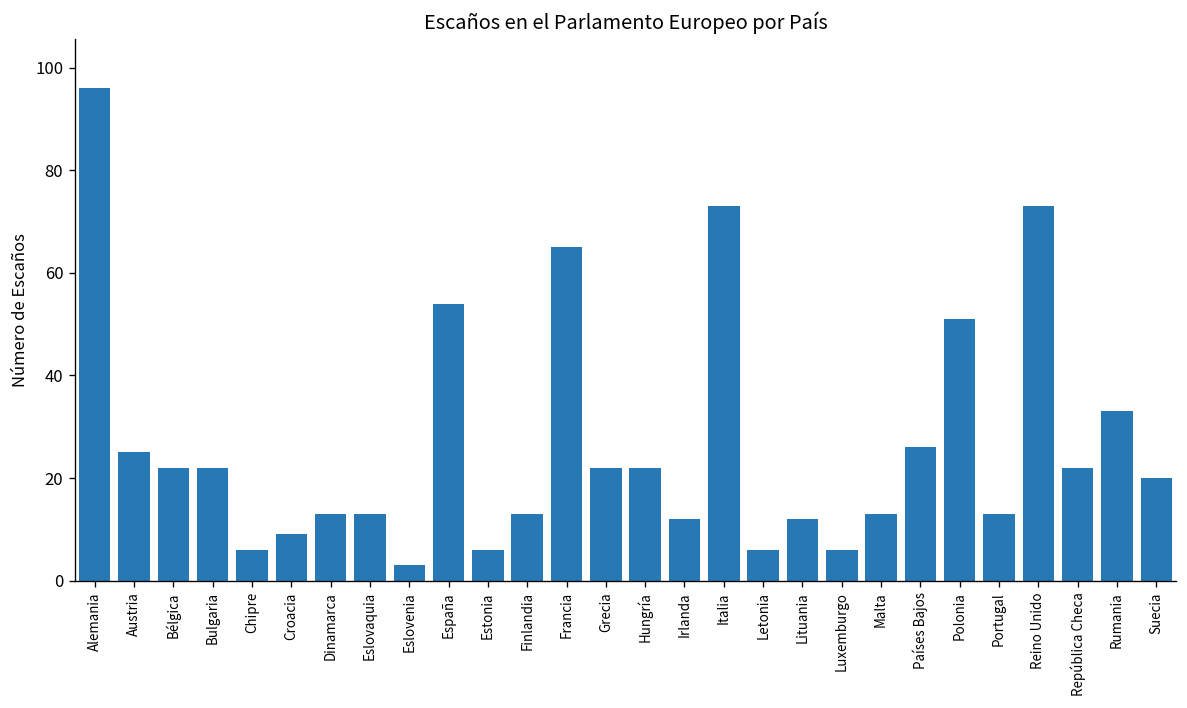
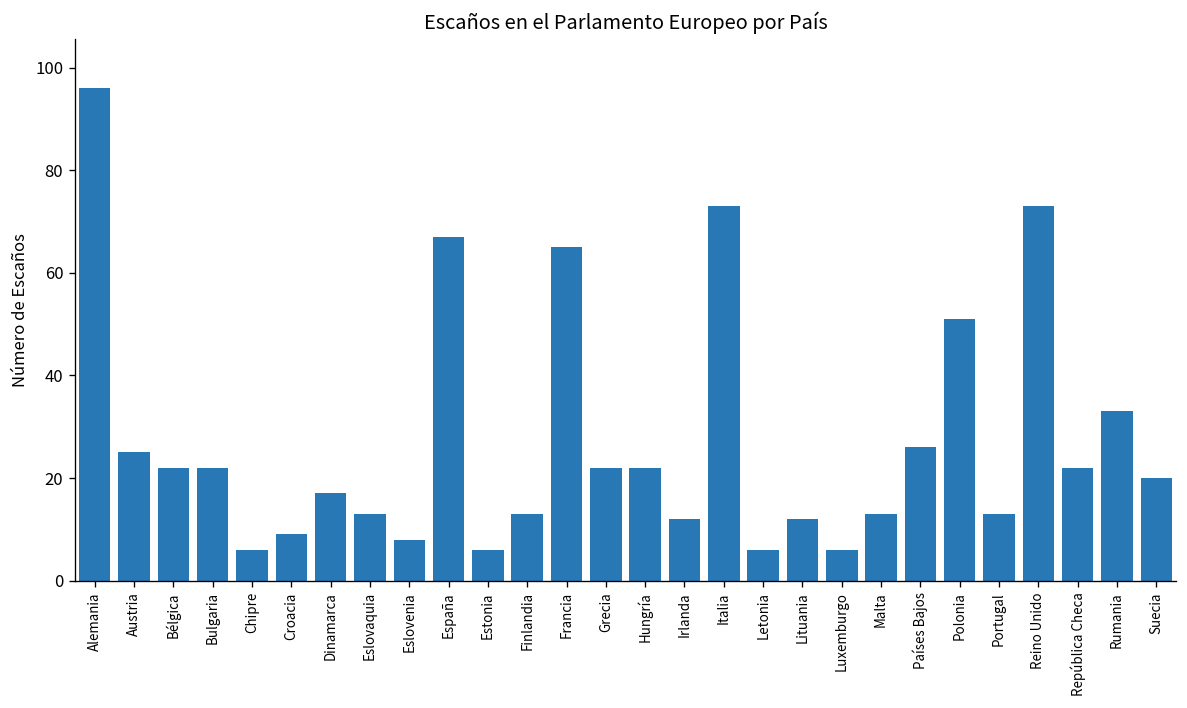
  {
    "Alemania": 96,
    "Austria": 25,
    "Bélgica": 22,
    "Bulgaria": 22,
    "Chipre": 6,
    "Croacia": 9,
-   "Dinamarca": 13,
+   "Dinamarca": 17,
    "Eslovaquia": 13,
-   "Eslovenia": 3,
-   "España": 54,
+   "Eslovenia": 8,
+   "España": 67,
    "Estonia": 6,
    "Finlandia": 13,
    "Francia": 65,
    "Grecia": 22,
    "Hungría": 22,
    "Irlanda": 12,
    "Italia": 73,
    "Letonia": 6,
    "Lituania": 12,
    "Luxemburgo": 6,
    "Malta": 13,
    "Países Bajos": 26,
    "Polonia": 51,
    "Portugal": 13,
    "Reino Unido": 73,
    "República Checa": 22,
    "Rumania": 33,
    "Suecia": 20
  }
